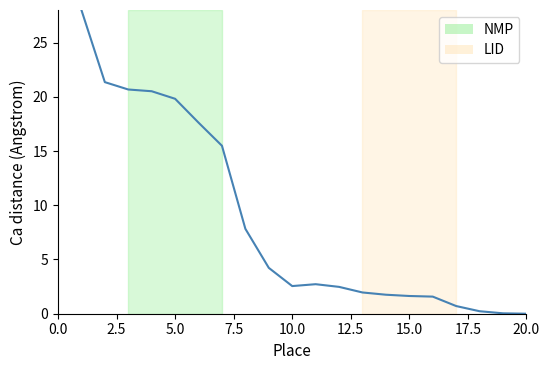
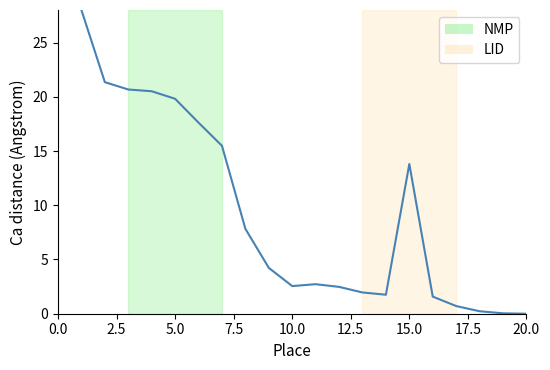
  {
    "5.0": 19.8,
    "10.0": 2.5,
-   "15.0": 1.6,
+   "15.0": 13.8,
    "20.0": 0.0
  }
